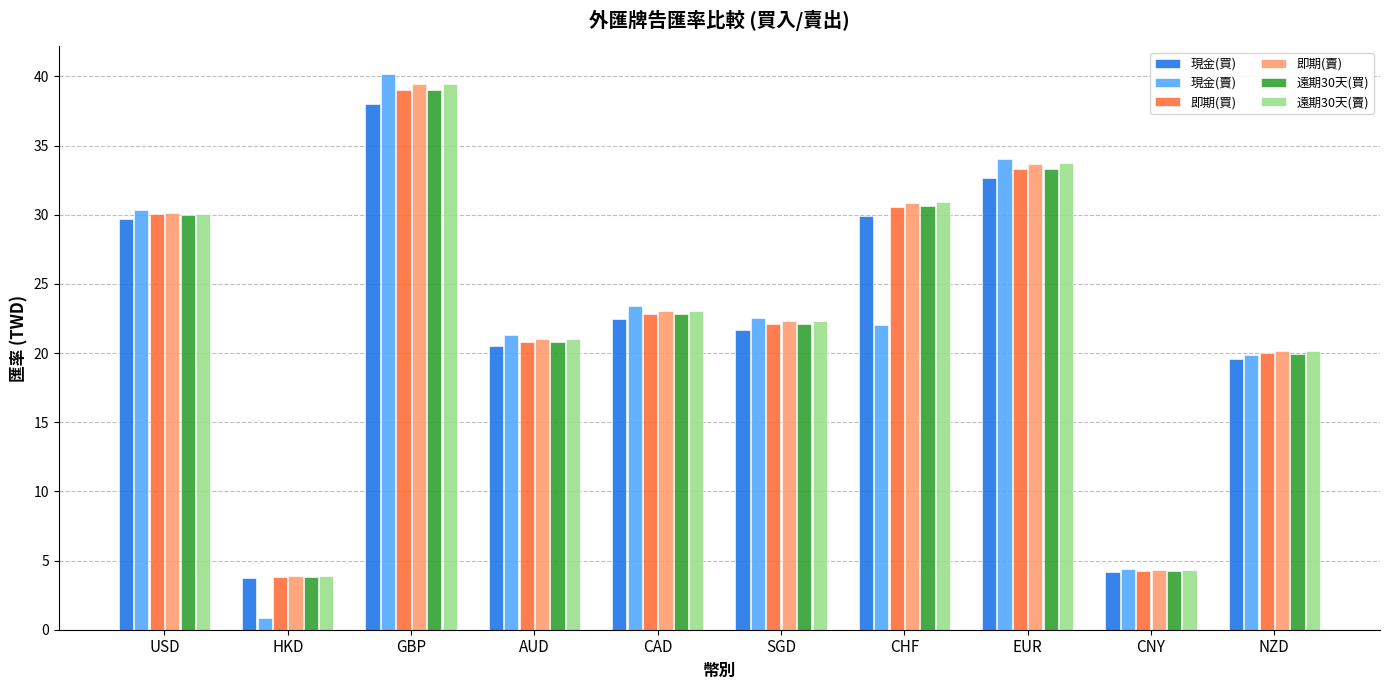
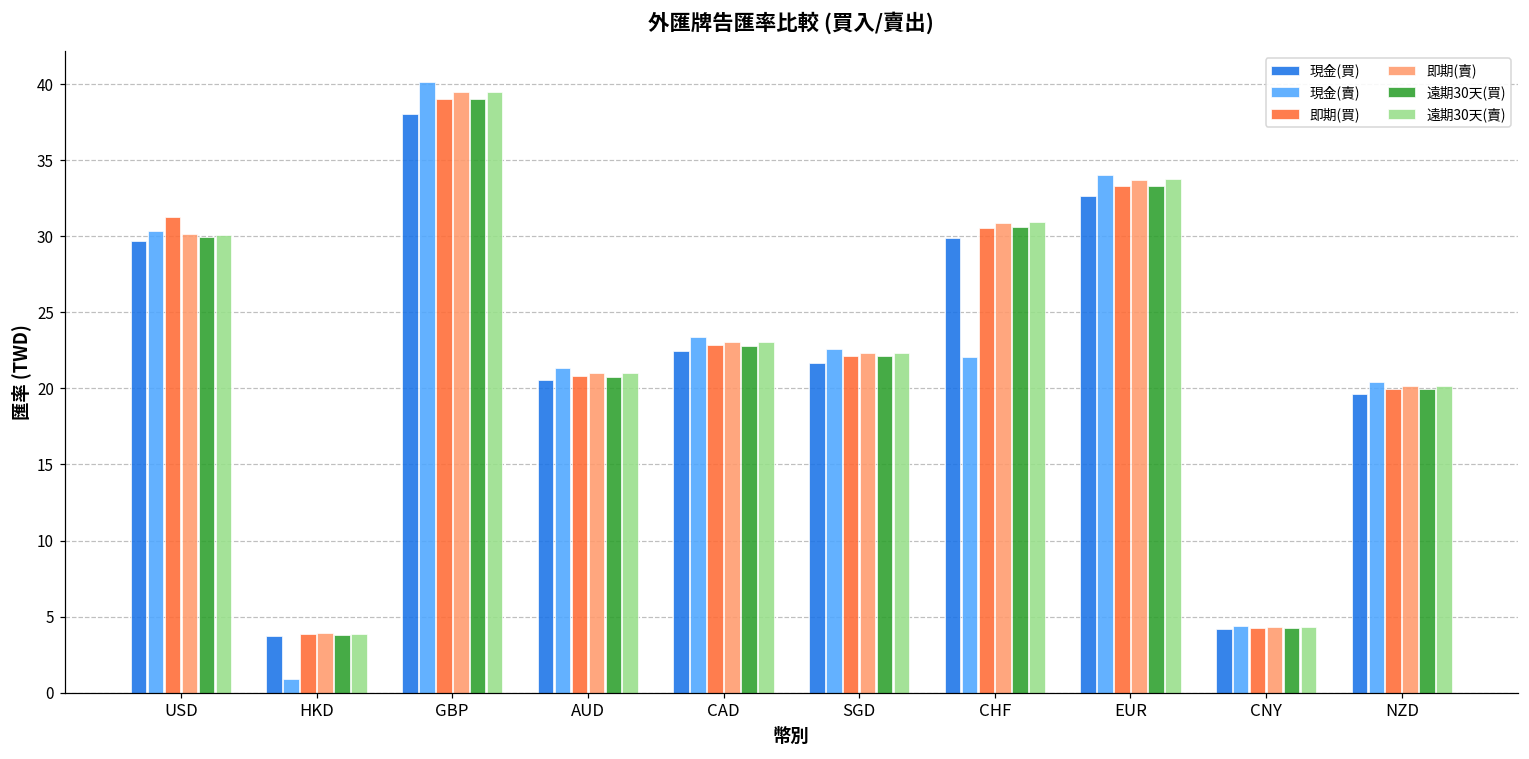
  {
    "現金(買)": {
      "USD": 29.7,
      "HKD": 3.7,
      "GBP": 38.0,
      "AUD": 20.5,
      "CAD": 22.5,
      "SGD": 21.7,
      "CHF": 29.9,
      "EUR": 32.7,
      "CNY": 4.2,
      "NZD": 19.6
    },
    "現金(賣)": {
      "USD": 30.4,
      "HKD": 0.9,
      "GBP": 40.2,
      "AUD": 21.3,
      "CAD": 23.4,
      "SGD": 22.6,
      "CHF": 22.0,
      "EUR": 34.0,
      "CNY": 4.4,
-     "NZD": 19.8
+     "NZD": 20.5
    },
    "即期(買)": {
-     "USD": 30.0,
+     "USD": 31.3,
      "HKD": 3.8,
      "GBP": 39.0,
      "AUD": 20.8,
      "CAD": 22.9,
      "SGD": 22.1,
      "CHF": 30.6,
      "EUR": 33.3,
      "CNY": 4.3,
      "NZD": 20.0
    },
    "即期(賣)": {
      "USD": 30.1,
      "HKD": 3.9,
      "GBP": 39.5,
      "AUD": 21.0,
      "CAD": 23.1,
      "SGD": 22.3,
      "CHF": 30.9,
      "EUR": 33.7,
      "CNY": 4.3,
      "NZD": 20.2
    },
    "遠期30天(買)": {
      "USD": 30.0,
      "HKD": 3.8,
      "GBP": 39.0,
      "AUD": 20.8,
      "CAD": 22.8,
      "SGD": 22.1,
      "CHF": 30.6,
      "EUR": 33.3,
      "CNY": 4.3,
      "NZD": 20.0
    },
    "遠期30天(賣)": {
      "USD": 30.1,
      "HKD": 3.9,
      "GBP": 39.5,
      "AUD": 21.0,
      "CAD": 23.0,
      "SGD": 22.3,
      "CHF": 30.9,
      "EUR": 33.7,
      "CNY": 4.3,
      "NZD": 20.2
    }
  }
